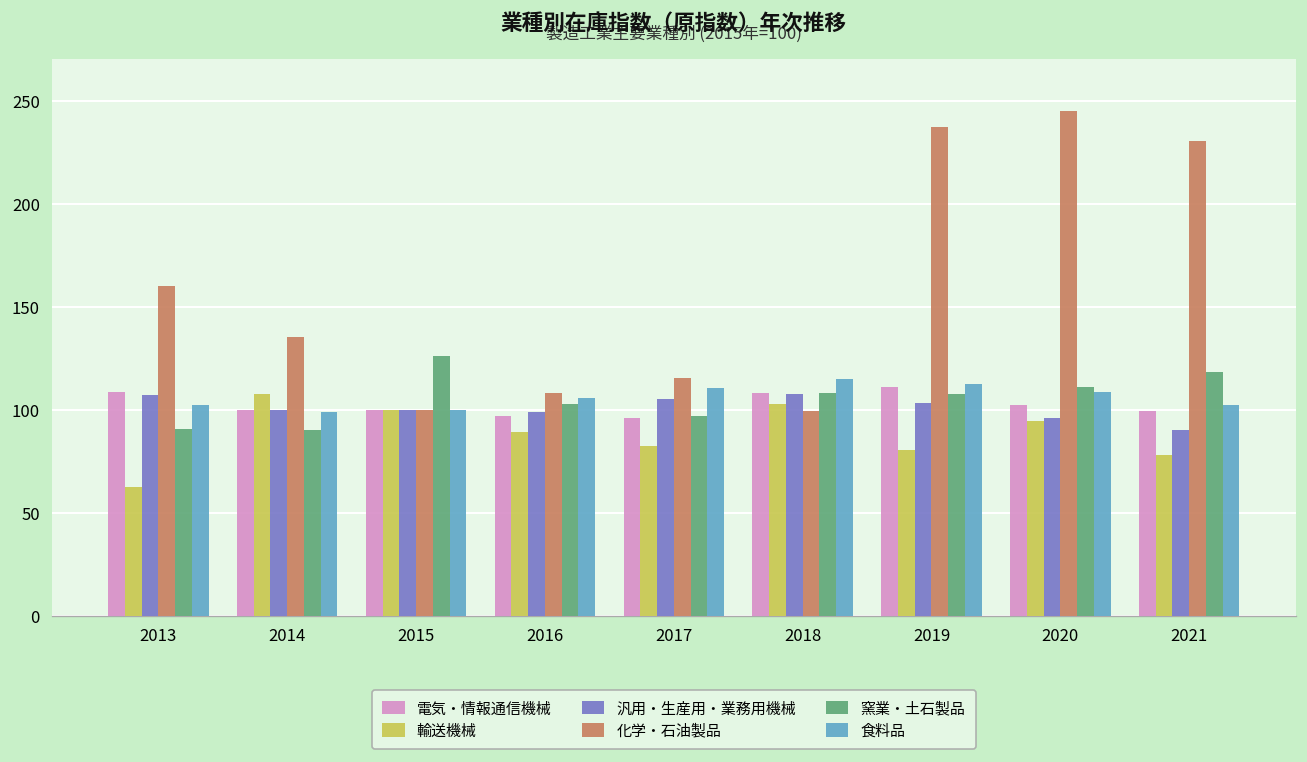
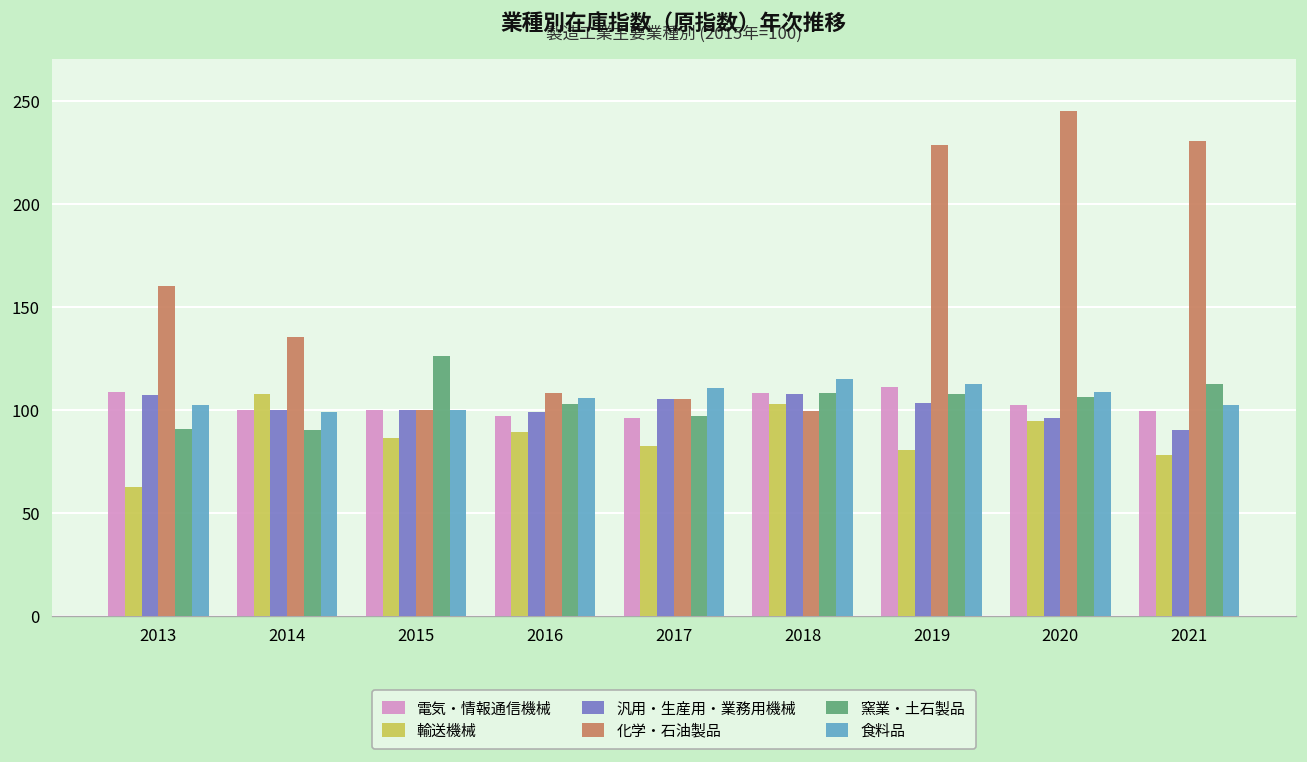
  {
    "電気・情報通信機械": {
      "2013": 109,
      "2014": 100,
      "2015": 100,
      "2016": 97,
      "2017": 96,
      "2018": 108,
      "2019": 111,
      "2020": 102,
      "2021": 99
    },
    "輸送機械": {
      "2013": 63,
      "2014": 108,
-     "2015": 100,
+     "2015": 86,
      "2016": 89,
      "2017": 82,
      "2018": 103,
      "2019": 81,
      "2020": 95,
      "2021": 78
    },
    "化学・石油製品": {
      "2013": 160,
      "2014": 135,
      "2015": 100,
      "2016": 108,
-     "2017": 115,
+     "2017": 105,
      "2018": 99,
-     "2019": 237,
+     "2019": 229,
      "2020": 245,
      "2021": 231
    },
    "窯業・土石製品": {
      "2013": 91,
      "2014": 90,
      "2015": 126,
      "2016": 103,
      "2017": 97,
      "2018": 108,
      "2019": 108,
-     "2020": 111,
-     "2021": 119
+     "2020": 106,
+     "2021": 112
    }
  }
